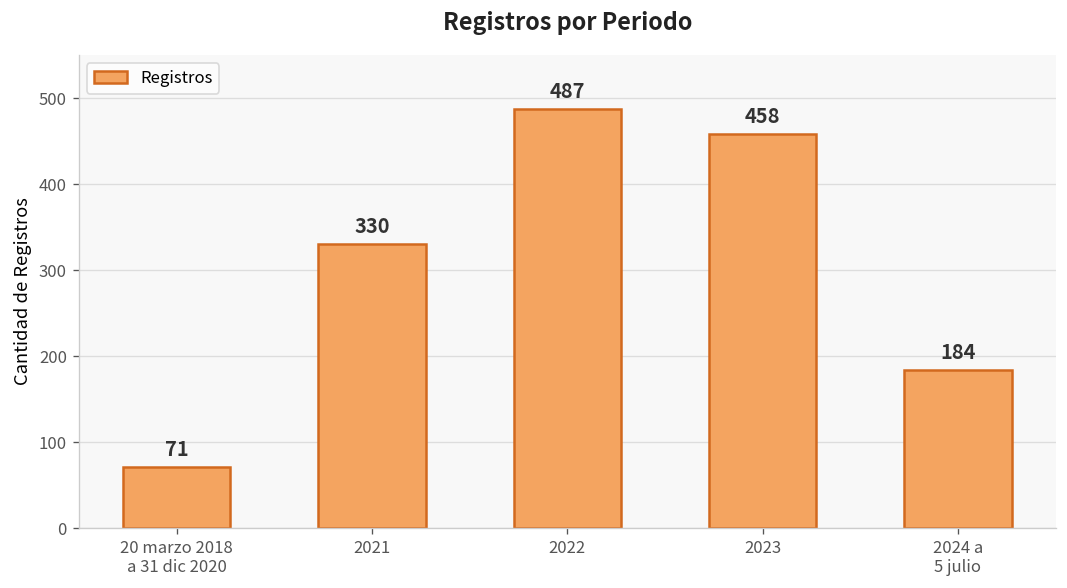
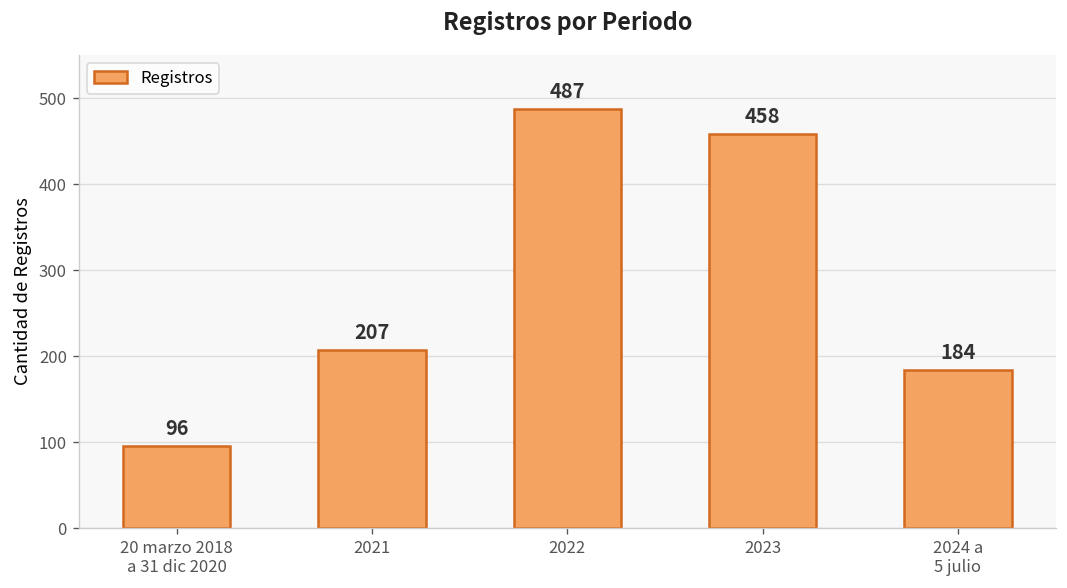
  {
-   "20 marzo 2018 a 31 dic 2020": 71,
-   "2021": 330,
+   "20 marzo 2018 a 31 dic 2020": 96,
+   "2021": 207,
    "2022": 487,
    "2023": 458,
    "2024 a 5 julio": 184
  }
